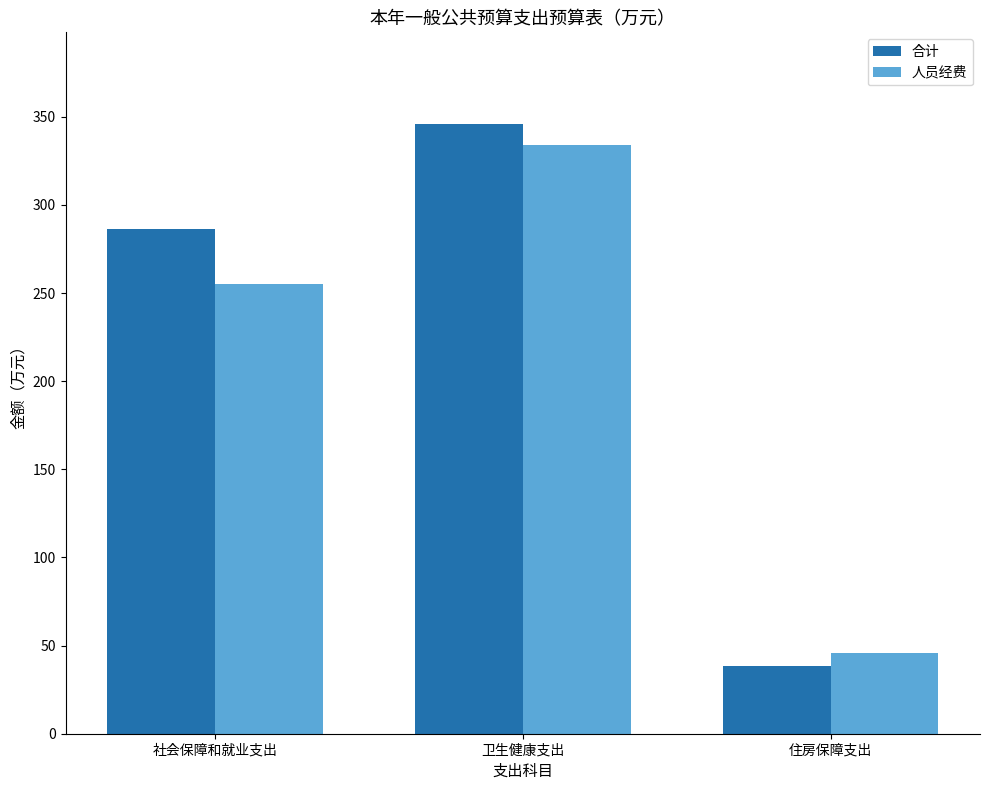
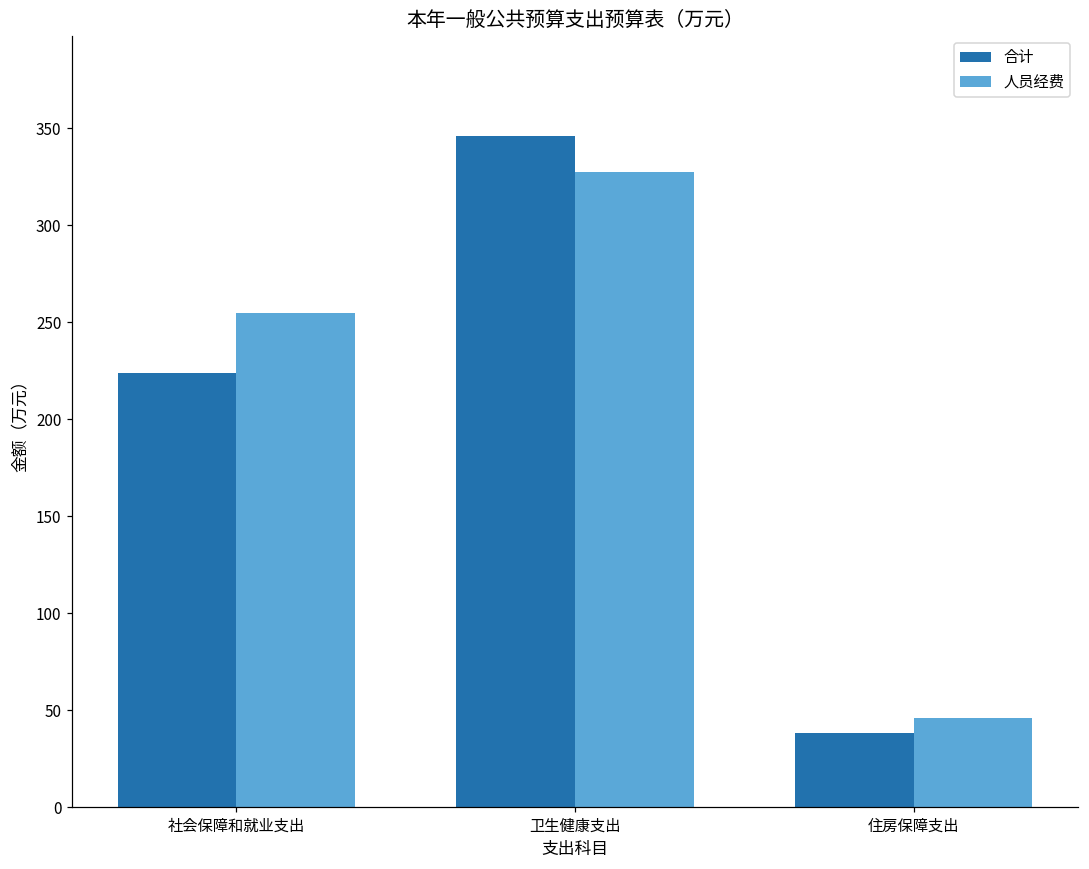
  {
    "合计": {
-     "社会保障和就业支出": 286,
+     "社会保障和就业支出": 224,
      "卫生健康支出": 346,
      "住房保障支出": 38
    },
    "人员经费": {
      "社会保障和就业支出": 255,
-     "卫生健康支出": 334,
+     "卫生健康支出": 328,
      "住房保障支出": 46
    }
  }
